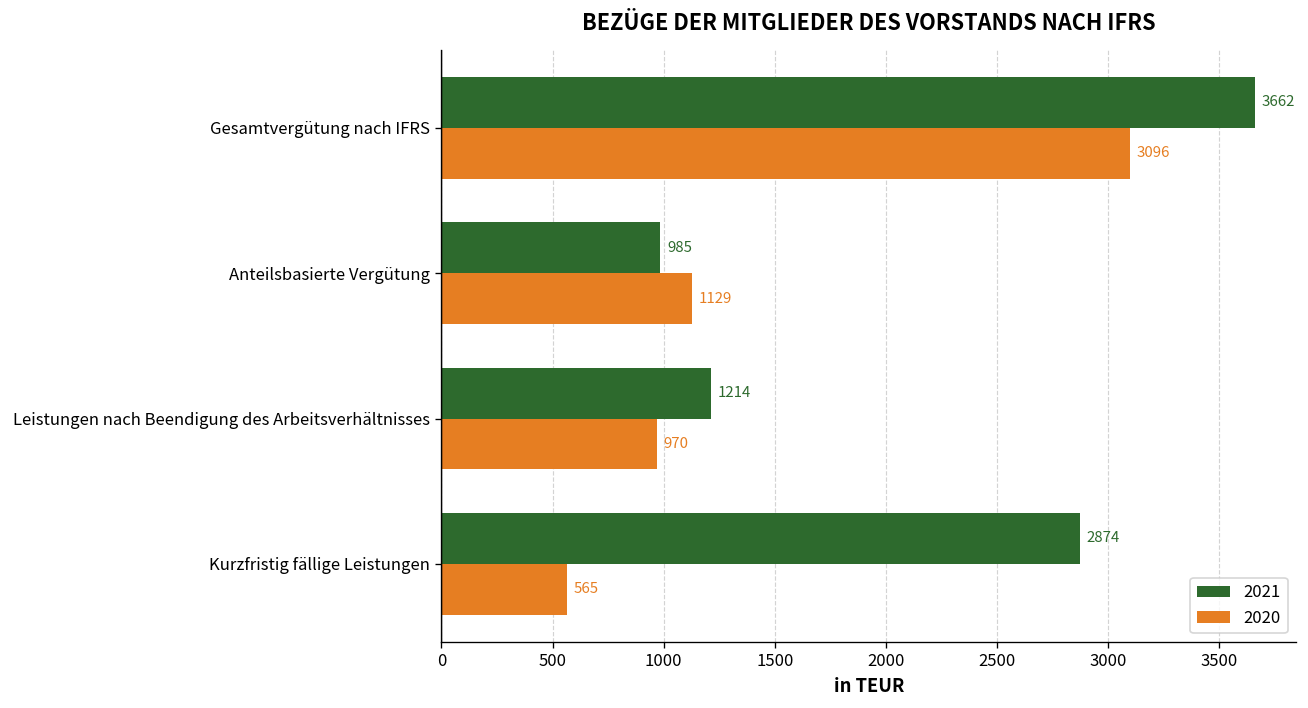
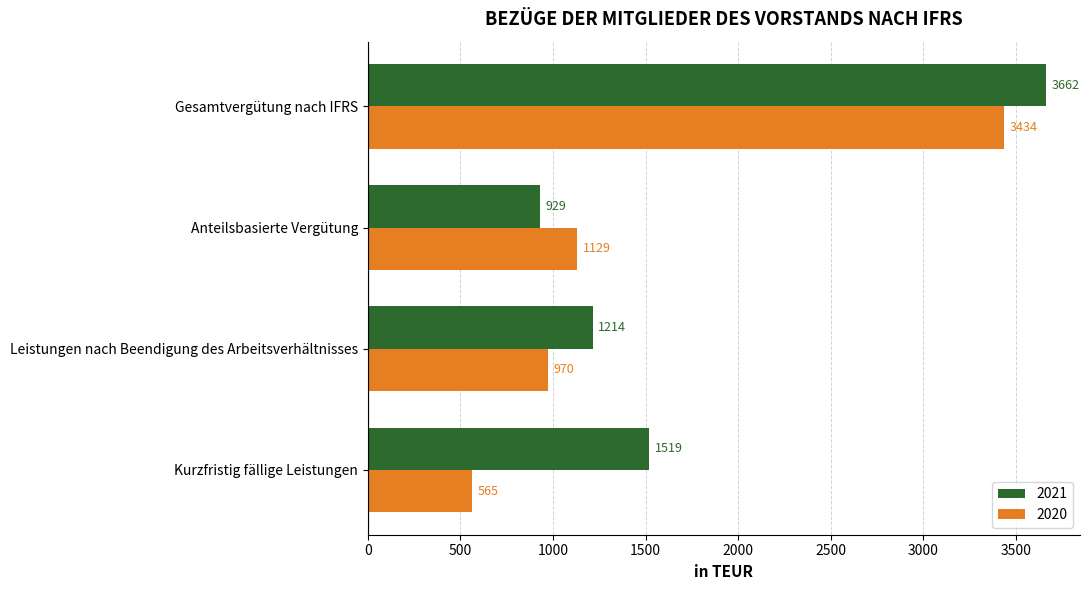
  {
    "2021": {
      "Gesamtvergütung nach IFRS": 3662,
-     "Anteilsbasierte Vergütung": 985,
+     "Anteilsbasierte Vergütung": 929,
      "Leistungen nach Beendigung des Arbeitsverhältnisses": 1214,
-     "Kurzfristig fällige Leistungen": 2874
+     "Kurzfristig fällige Leistungen": 1519
    },
    "2020": {
-     "Gesamtvergütung nach IFRS": 3096,
+     "Gesamtvergütung nach IFRS": 3434,
      "Anteilsbasierte Vergütung": 1129,
      "Leistungen nach Beendigung des Arbeitsverhältnisses": 970,
      "Kurzfristig fällige Leistungen": 565
    }
  }
